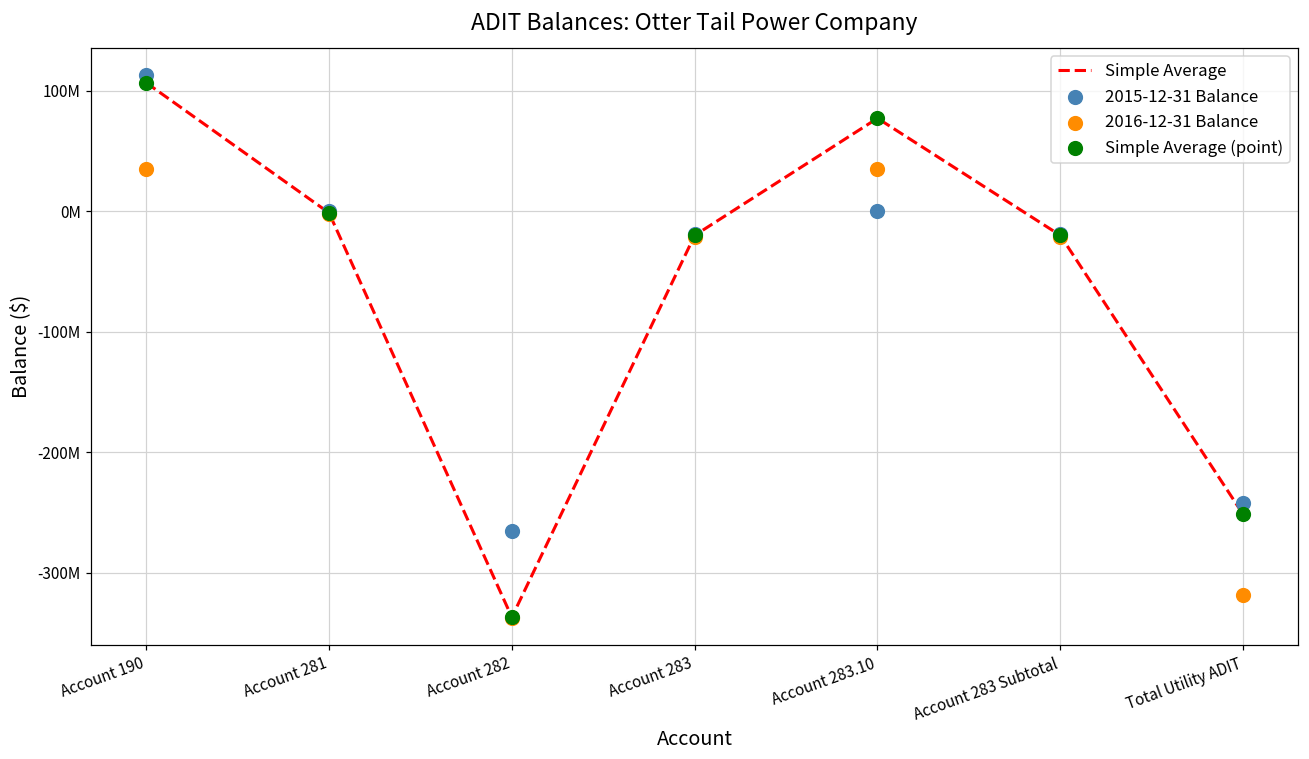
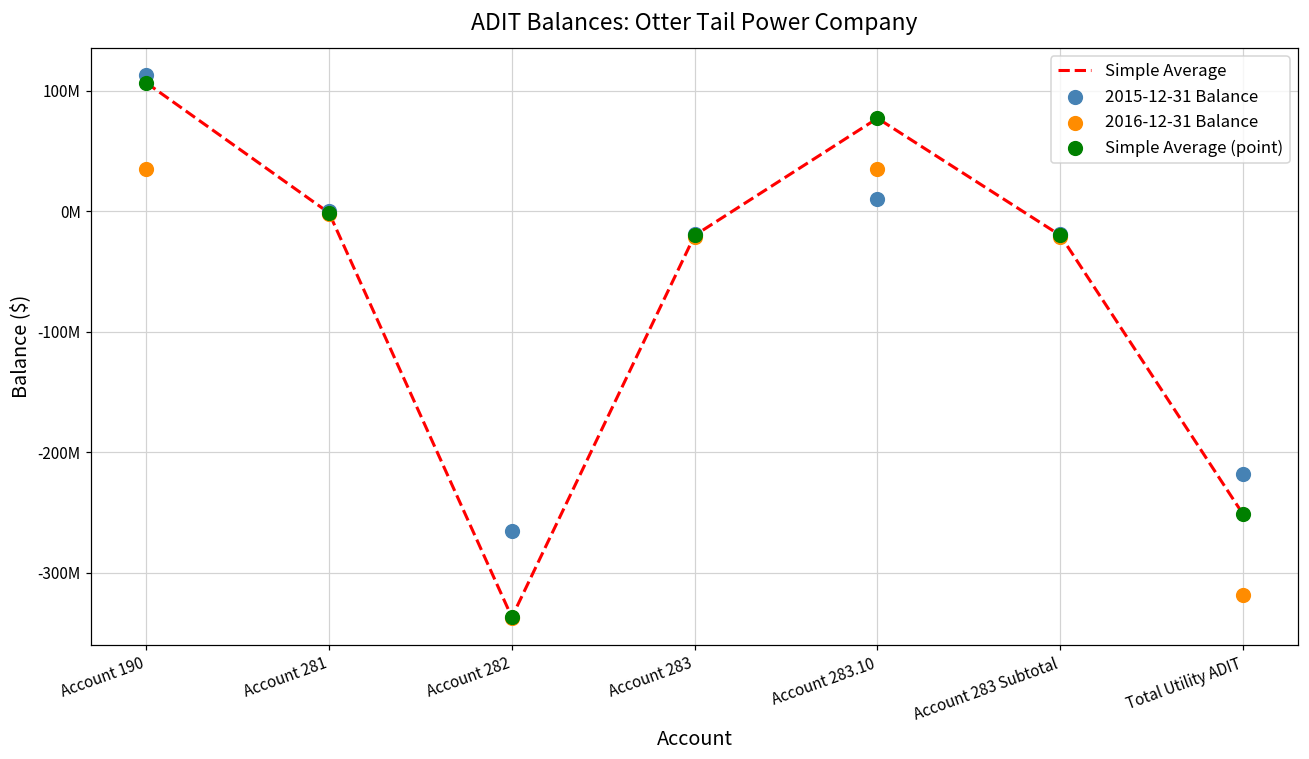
  {
    "Simple Average (point)": {
      "Account 190": 107000000,
      "Account 283.10": 77000000,
      "Total Utility ADIT": -252000000
    },
    "2015-12-31 Balance": {
-     "Account 283.10": 0,
-     "Total Utility ADIT": -242000000
+     "Account 283.10": 10000000,
+     "Total Utility ADIT": -218000000
    }
  }
